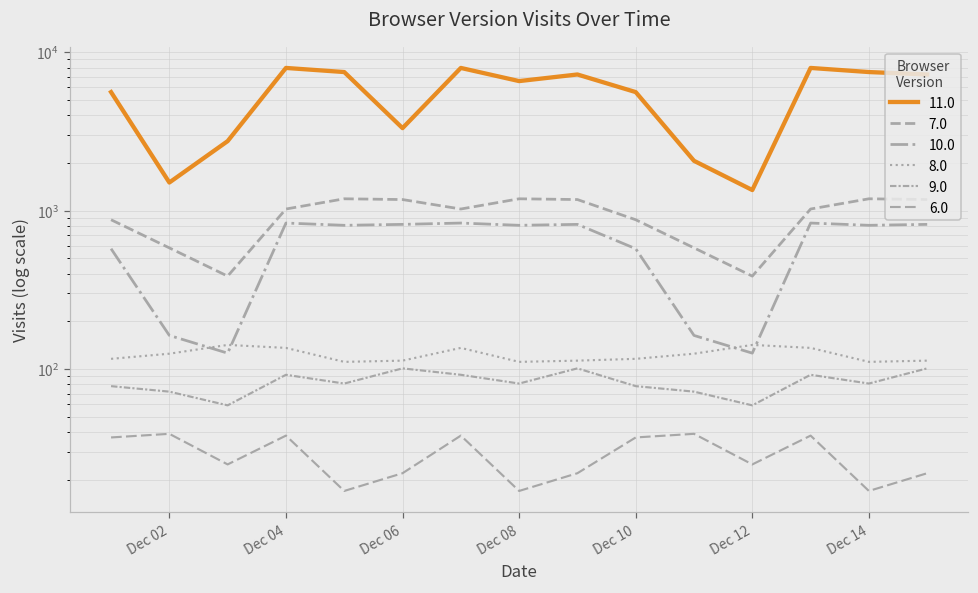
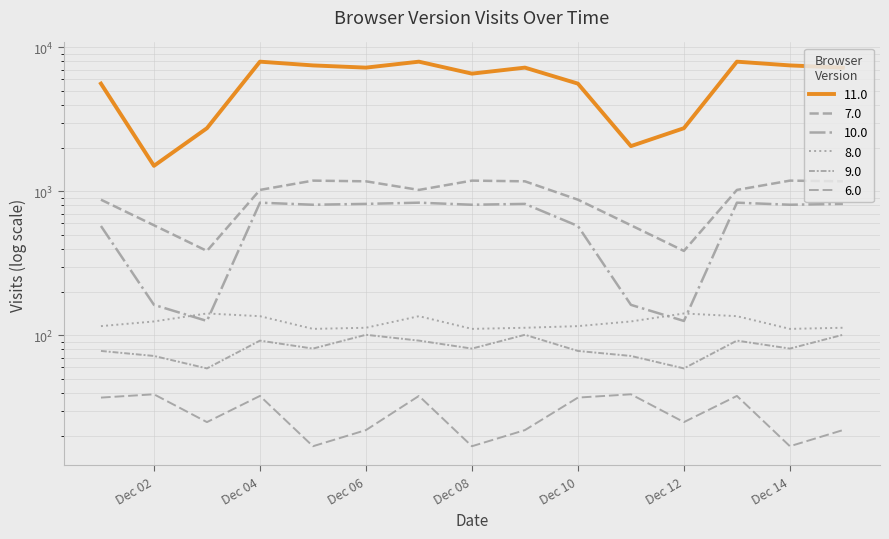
  {
    "11.0": {
      "Dec 02": 1500,
      "Dec 04": 8000,
-     "Dec 06": 3300,
+     "Dec 06": 7000,
      "Dec 08": 7000,
      "Dec 10": 5600,
-     "Dec 12": 1300,
+     "Dec 12": 2700,
      "Dec 14": 7000
    }
  }
